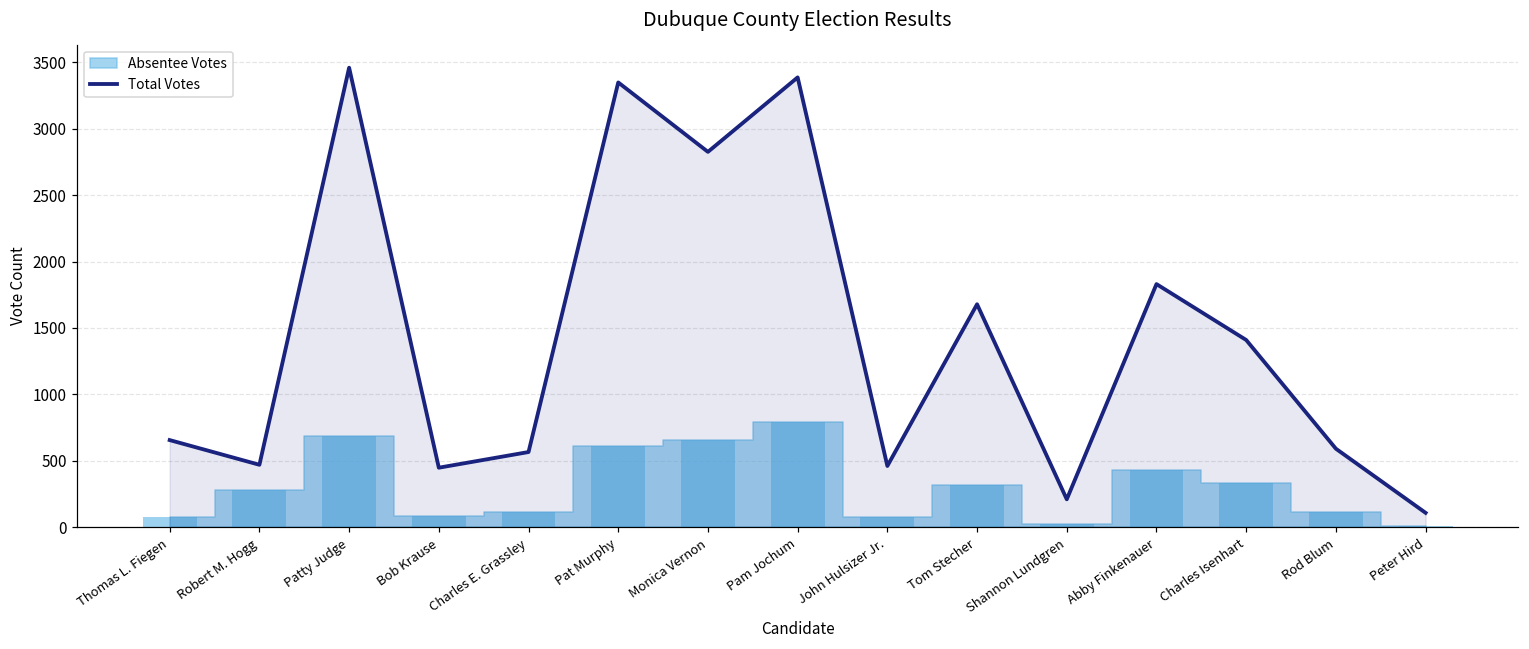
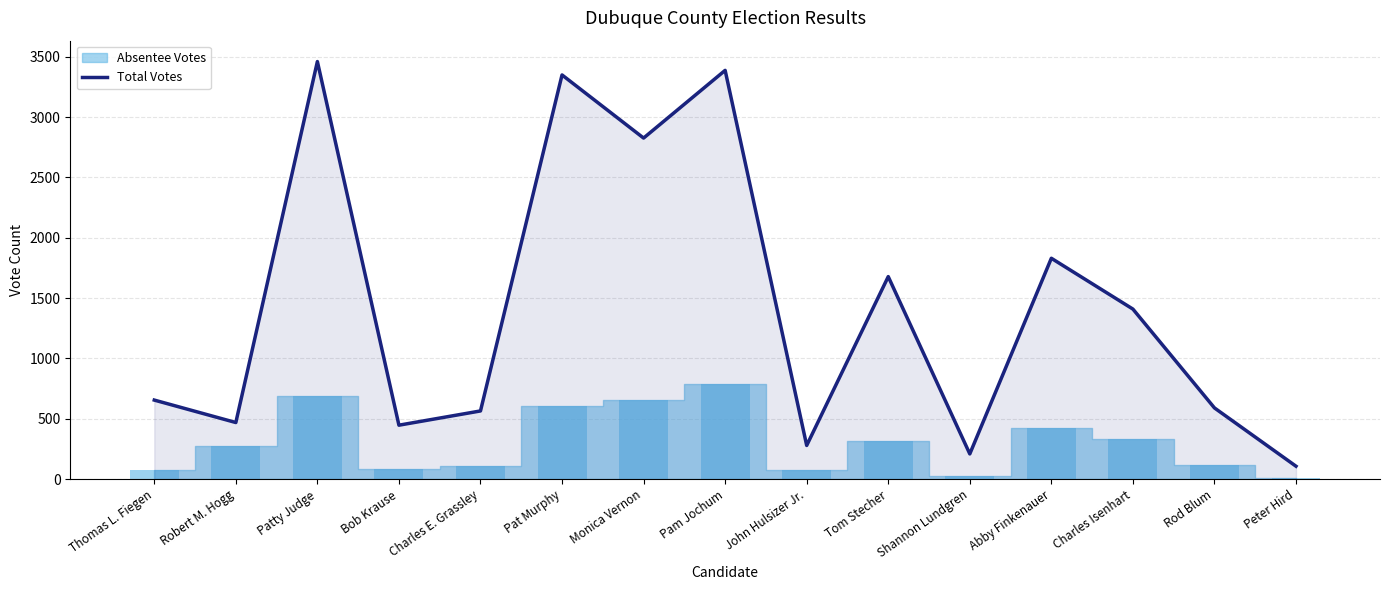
  {
    "Total Votes": {
      "Thomas L. Fiegen": 660,
      "Robert M. Hogg": 470,
      "Patty Judge": 3460,
      "Bob Krause": 450,
      "Charles E. Grassley": 570,
      "Pat Murphy": 3350,
      "Monica Vernon": 2830,
      "Pam Jochum": 3390,
-     "John Hulsizer Jr.": 460,
+     "John Hulsizer Jr.": 280,
      "Tom Stecher": 1680,
      "Shannon Lundgren": 210,
      "Abby Finkenauer": 1830,
      "Charles Isenhart": 1410,
      "Rod Blum": 590,
      "Peter Hird": 110
    }
  }
